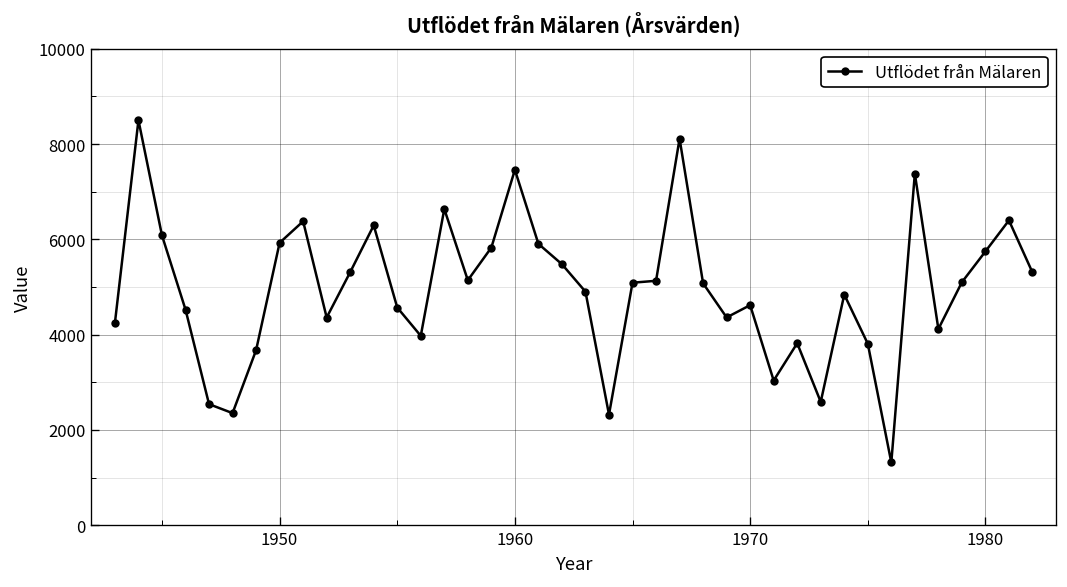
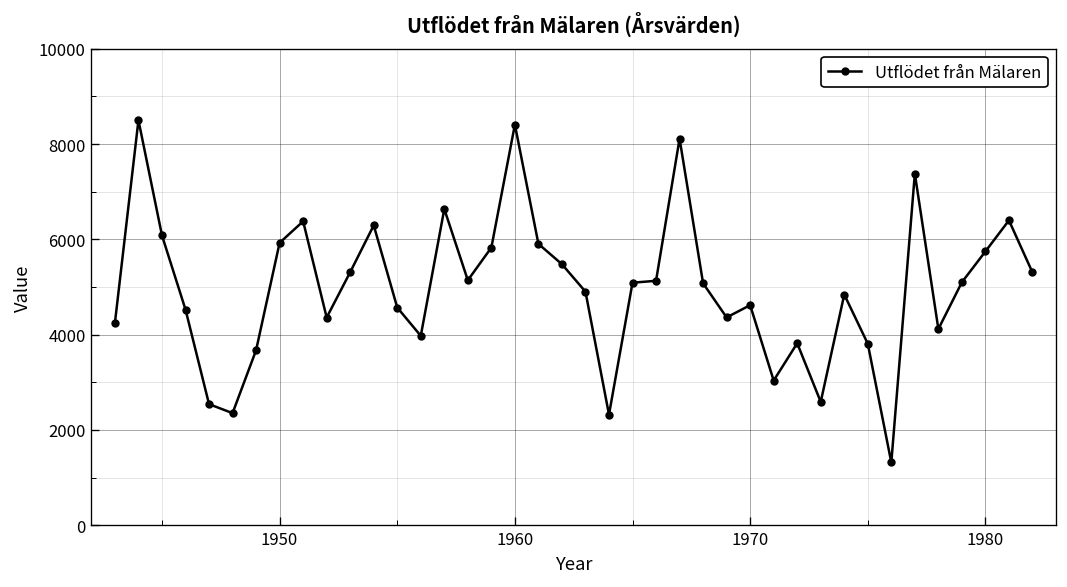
  {
    "1950": 5900,
-   "1960": 7500,
+   "1960": 8400,
    "1970": 4600,
    "1980": 5700
  }
